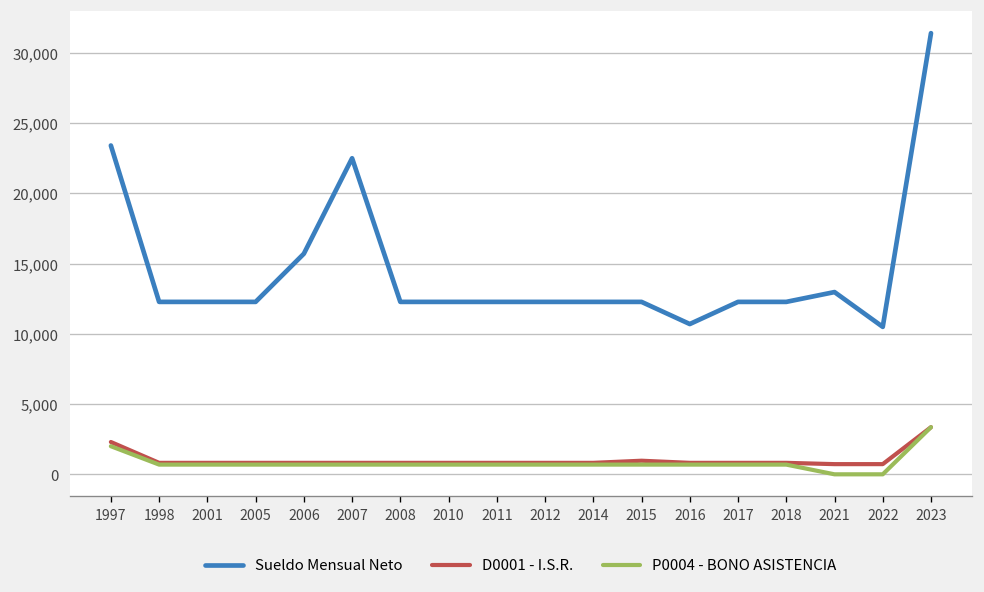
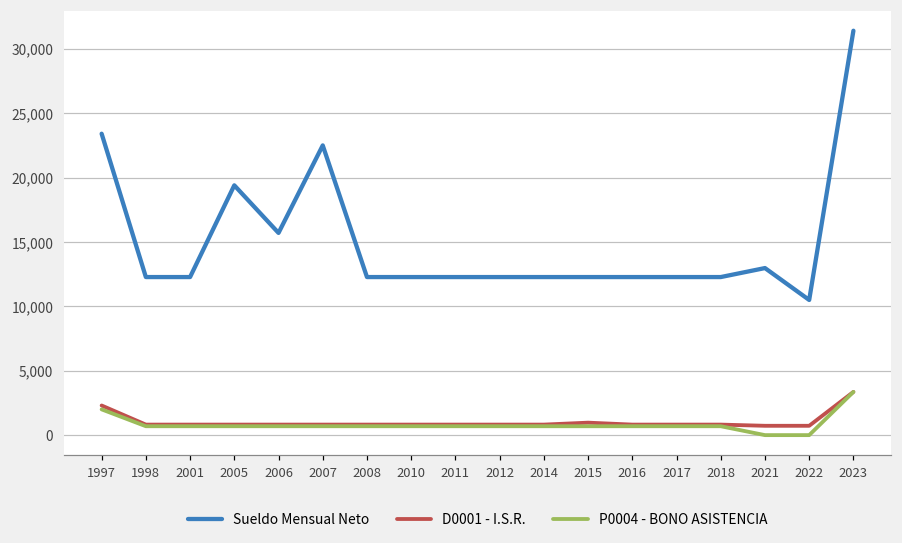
  {
    "Sueldo Mensual Neto": {
      "1997": "23,400",
      "1998": "12,300",
      "2001": "12,300",
-     "2005": "12,300",
+     "2005": "19,400",
      "2006": "15,700",
      "2007": "22,500",
      "2008": "12,300",
      "2010": "12,300",
      "2011": "12,300",
      "2012": "12,300",
      "2014": "12,300",
      "2015": "12,300",
-     "2016": "10,700",
+     "2016": "12,300",
      "2017": "12,300",
      "2018": "12,300",
      "2021": "13,000",
      "2022": "10,500",
      "2023": "31,400"
    },
    "D0001 - I.S.R.": {
      "1997": "2,300",
      "2015": "1,000",
      "2021": "700",
      "2022": "700"
    },
    "P0004 - BONO ASISTENCIA": {
      "1997": "2,000",
      "2015": "700",
      "2021": "0",
      "2022": "0"
    }
  }
